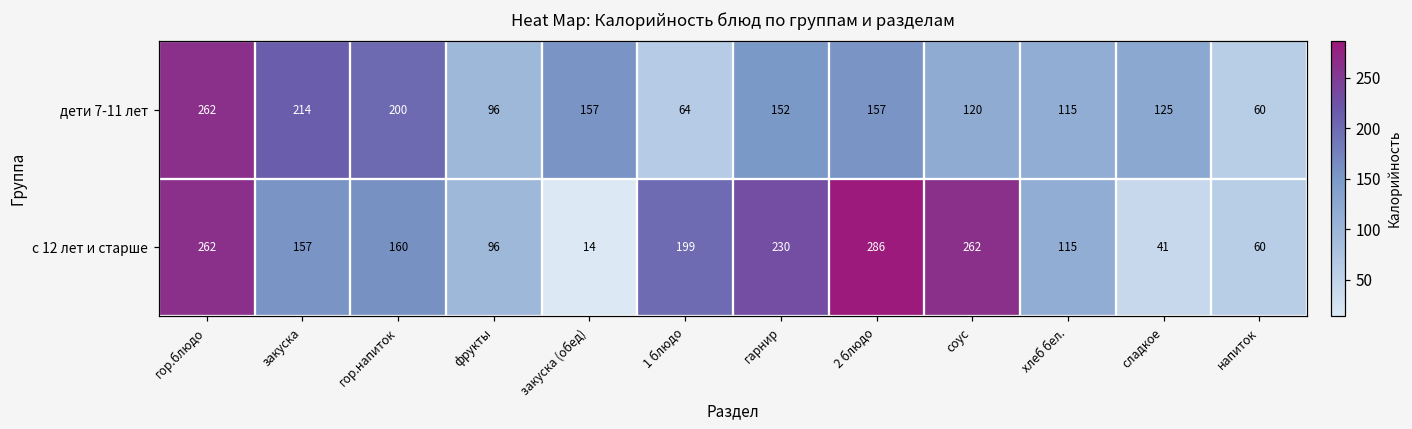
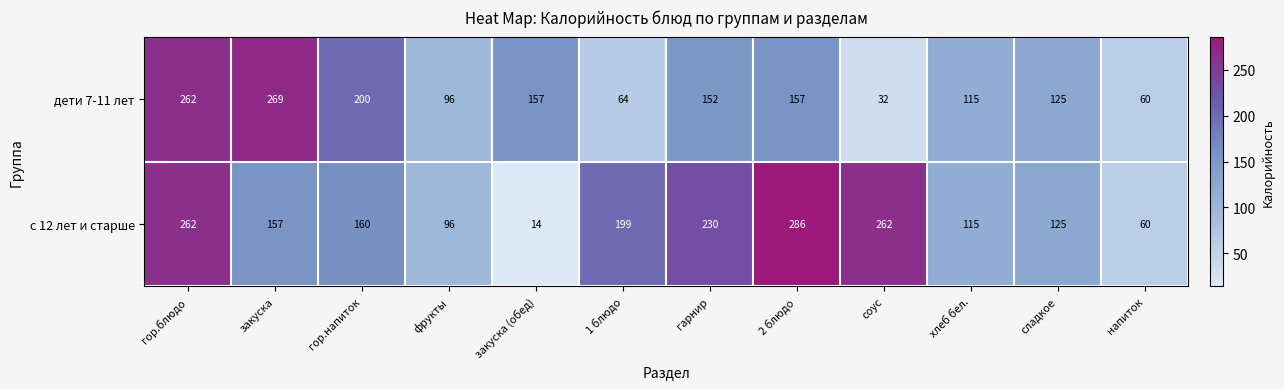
  {
    "дети 7-11 лет": {
      "гор.блюдо": 262,
-     "закуска": 214,
+     "закуска": 269,
      "гор.напиток": 200,
      "фрукты": 96,
      "закуска (обед)": 157,
      "1 блюдо": 64,
      "гарнир": 152,
      "2 блюдо": 157,
-     "соус": 120,
+     "соус": 32,
      "хлеб бел.": 115,
      "сладкое": 125,
      "напиток": 60
    },
    "с 12 лет и старше": {
      "гор.блюдо": 262,
      "закуска": 157,
      "гор.напиток": 160,
      "фрукты": 96,
      "закуска (обед)": 14,
      "1 блюдо": 199,
      "гарнир": 230,
      "2 блюдо": 286,
      "соус": 262,
      "хлеб бел.": 115,
-     "сладкое": 41,
+     "сладкое": 125,
      "напиток": 60
    }
  }
